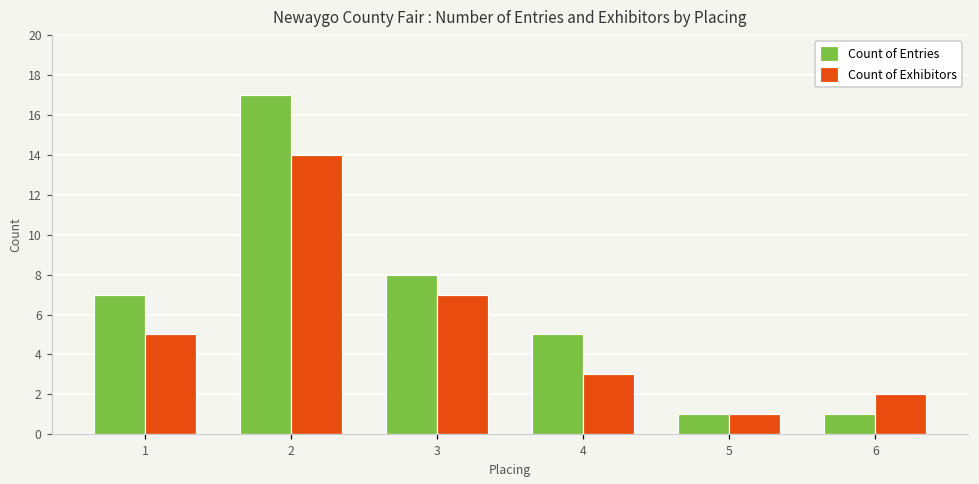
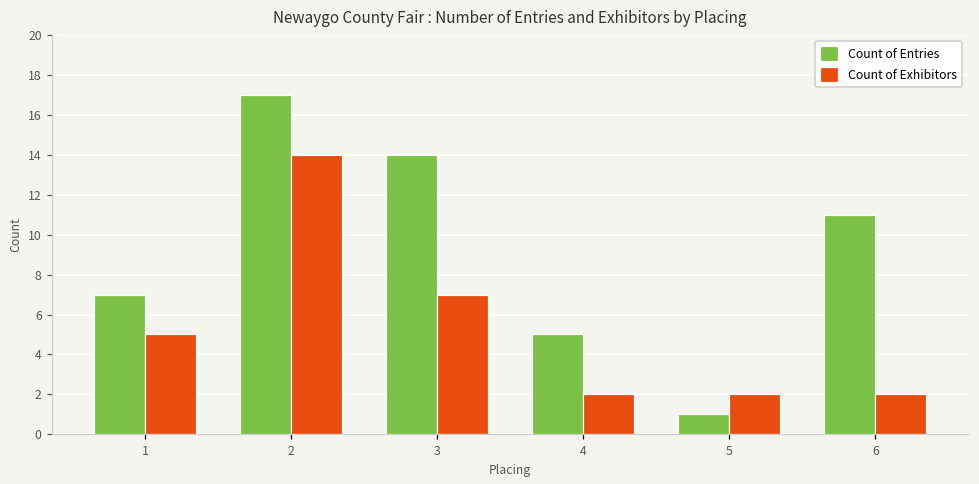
  {
    "Count of Entries": {
      "1": 7,
      "2": 17,
-     "3": 8,
+     "3": 14,
      "4": 5,
      "5": 1,
-     "6": 1
+     "6": 11
    },
    "Count of Exhibitors": {
      "1": 5,
      "2": 14,
      "3": 7,
-     "4": 3,
-     "5": 1,
+     "4": 2,
+     "5": 2,
      "6": 2
    }
  }
